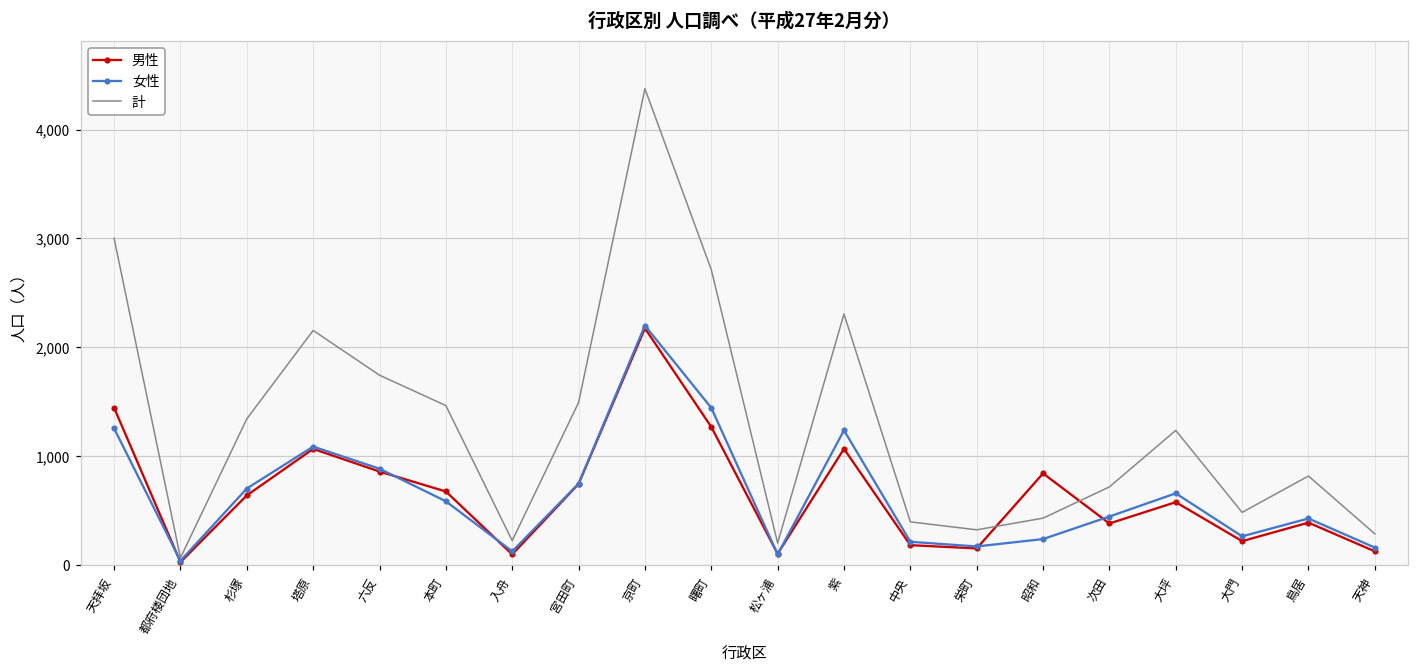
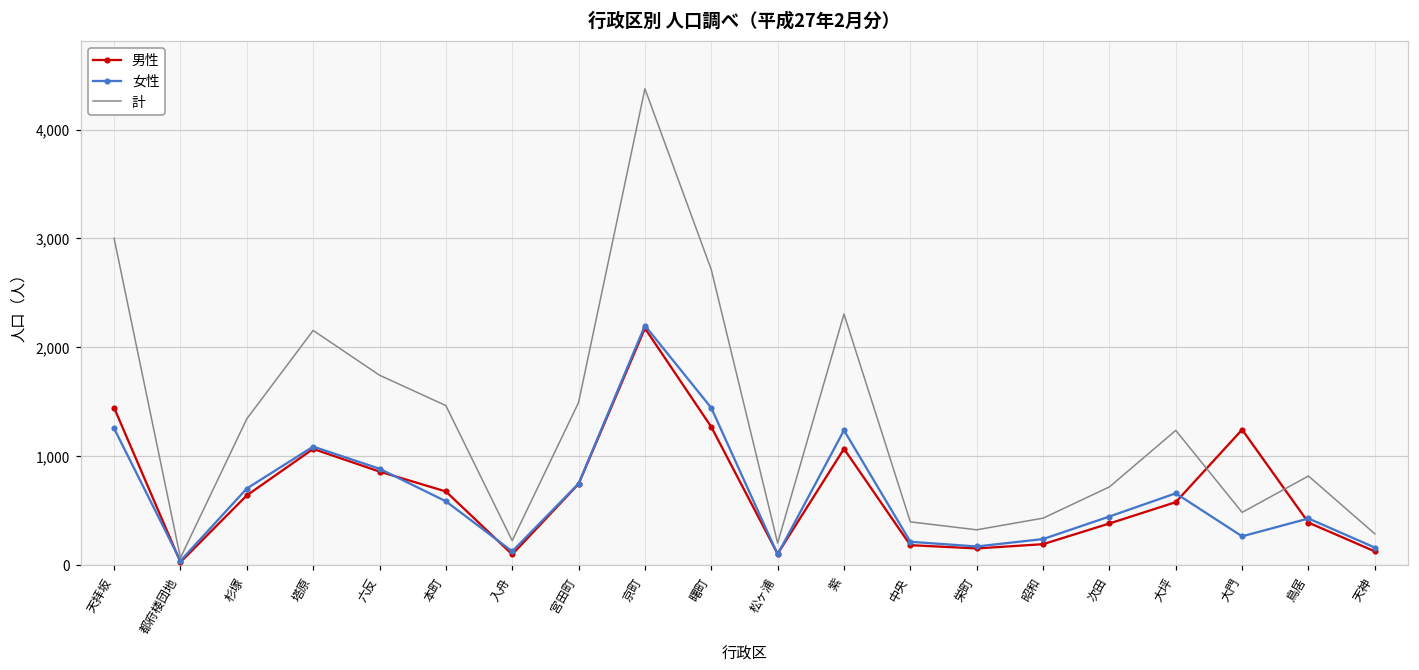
  {
    "男性": {
      "天拝坂": "1,400",
      "杉塚": "600",
      "本町": "700",
      "入舟": "100",
      "曙町": "1,300",
      "紫": "1,100",
      "中央": "200",
-     "昭和": "800",
+     "昭和": "200",
      "次田": "400",
      "大坪": "600",
-     "大門": "200",
+     "大門": "1,200",
      "鳥居": "400",
      "天神": "100"
    },
    "女性": {
      "天拝坂": "1,300",
      "杉塚": "700",
      "本町": "600",
      "入舟": "100",
      "曙町": "1,400",
      "紫": "1,200",
      "中央": "200",
      "昭和": "200",
      "次田": "400",
      "大坪": "700",
      "大門": "300",
      "鳥居": "400",
      "天神": "200"
    },
    "計": {
      "天拝坂": "3,000",
      "都府楼団地": "100",
      "杉塚": "1,300",
      "塔原": "2,200",
      "六反": "1,700",
      "本町": "1,500",
      "入舟": "200",
      "宮田町": "1,500",
      "京町": "4,400",
      "曙町": "2,700",
      "松ヶ浦": "200",
      "紫": "2,300",
      "中央": "400",
      "栄町": "300",
      "昭和": "400",
      "次田": "700",
      "大坪": "1,200",
      "大門": "500",
      "鳥居": "800",
      "天神": "300"
    }
  }
